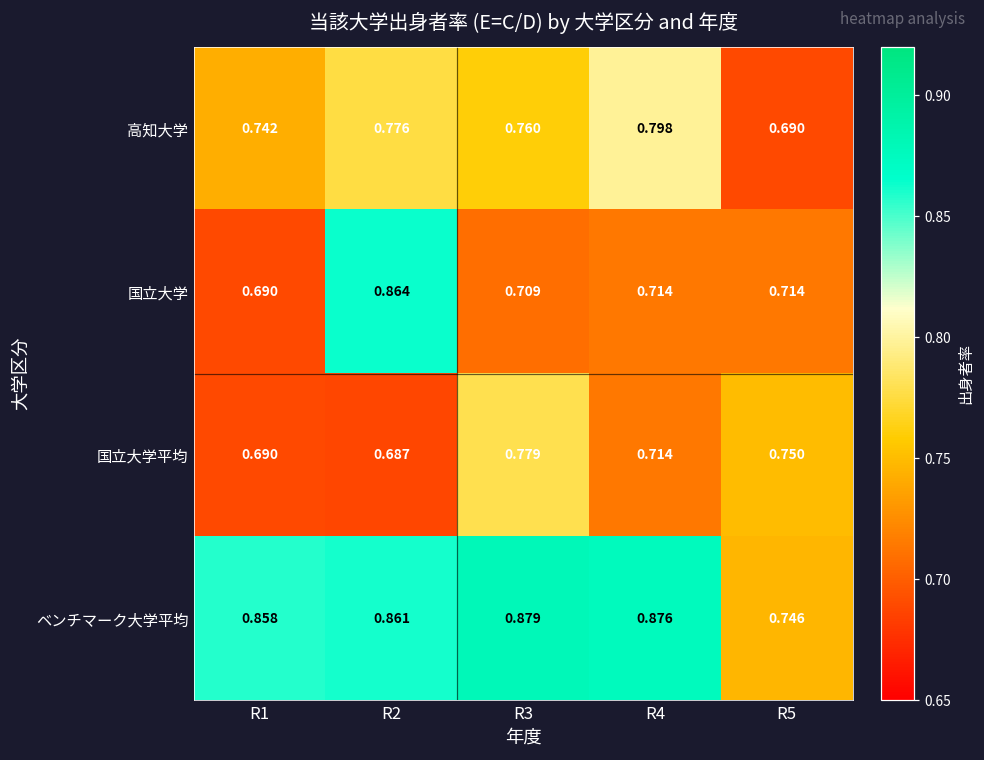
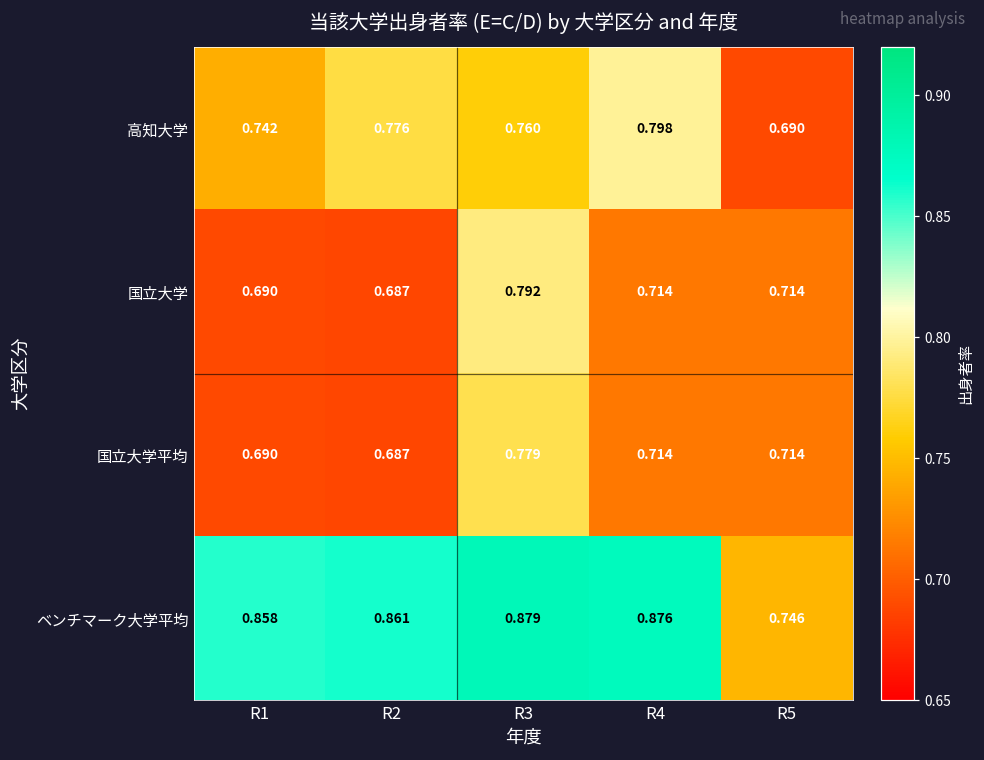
  {
    "高知大学": {
      "R1": 0.742,
      "R2": 0.776,
      "R3": 0.760,
      "R4": 0.798,
      "R5": 0.690
    },
    "国立大学": {
      "R1": 0.690,
-     "R2": 0.864,
-     "R3": 0.709,
+     "R2": 0.687,
+     "R3": 0.792,
      "R4": 0.714,
      "R5": 0.714
    },
    "国立大学平均": {
      "R1": 0.690,
      "R2": 0.687,
      "R3": 0.779,
      "R4": 0.714,
-     "R5": 0.750
+     "R5": 0.714
    },
    "ベンチマーク大学平均": {
      "R1": 0.858,
      "R2": 0.861,
      "R3": 0.879,
      "R4": 0.876,
      "R5": 0.746
    }
  }
